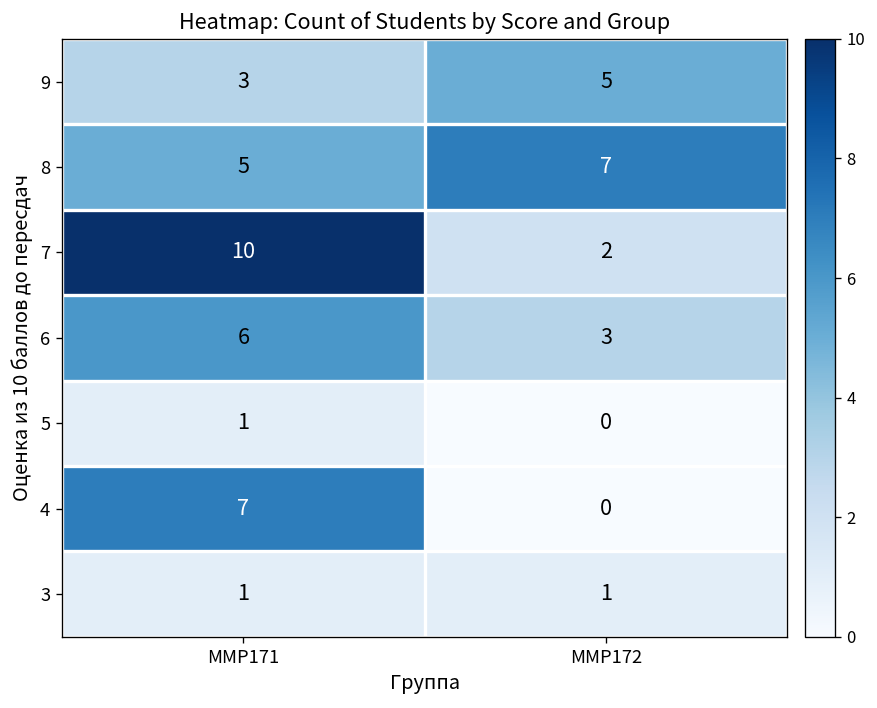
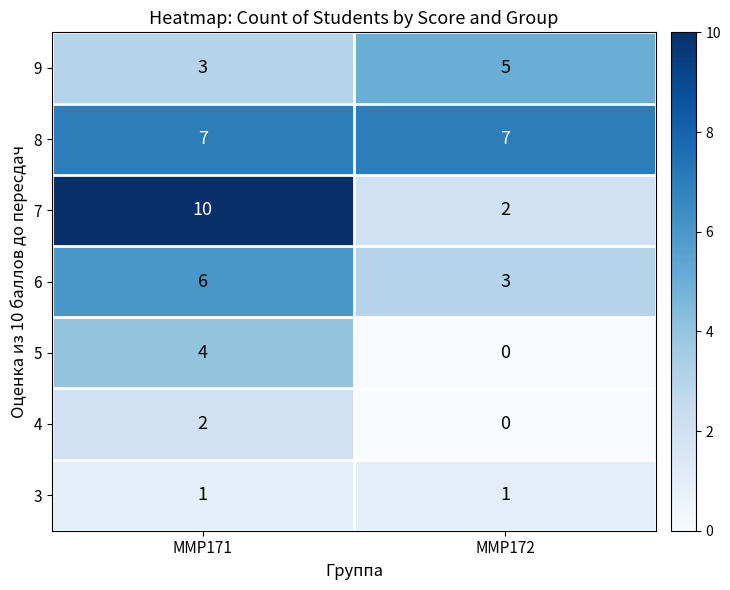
  {
    "9": {
      "ММР171": 3,
      "ММР172": 5
    },
    "8": {
-     "ММР171": 5,
+     "ММР171": 7,
      "ММР172": 7
    },
    "7": {
      "ММР171": 10,
      "ММР172": 2
    },
    "6": {
      "ММР171": 6,
      "ММР172": 3
    },
    "5": {
-     "ММР171": 1,
+     "ММР171": 4,
      "ММР172": 0
    },
    "4": {
-     "ММР171": 7,
+     "ММР171": 2,
      "ММР172": 0
    },
    "3": {
      "ММР171": 1,
      "ММР172": 1
    }
  }
